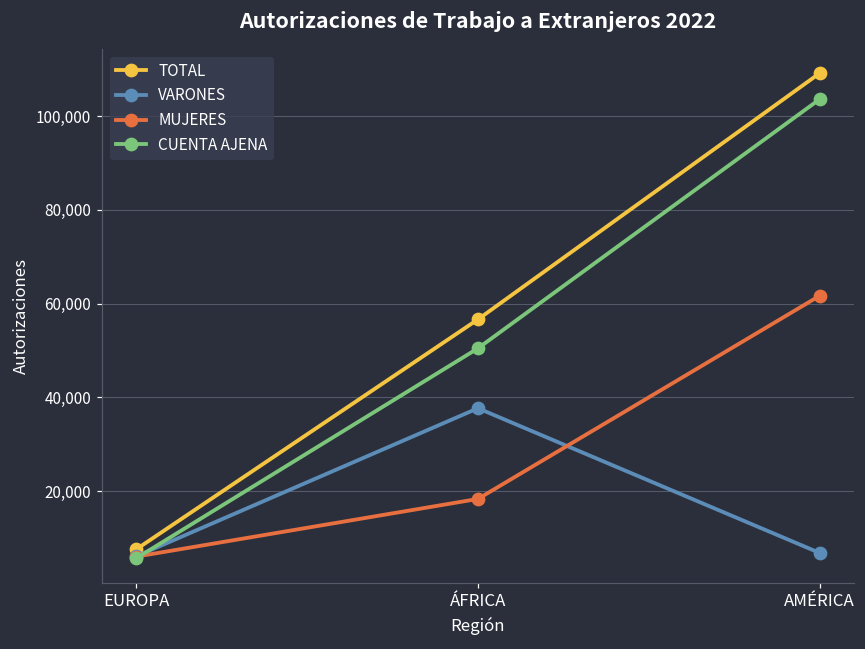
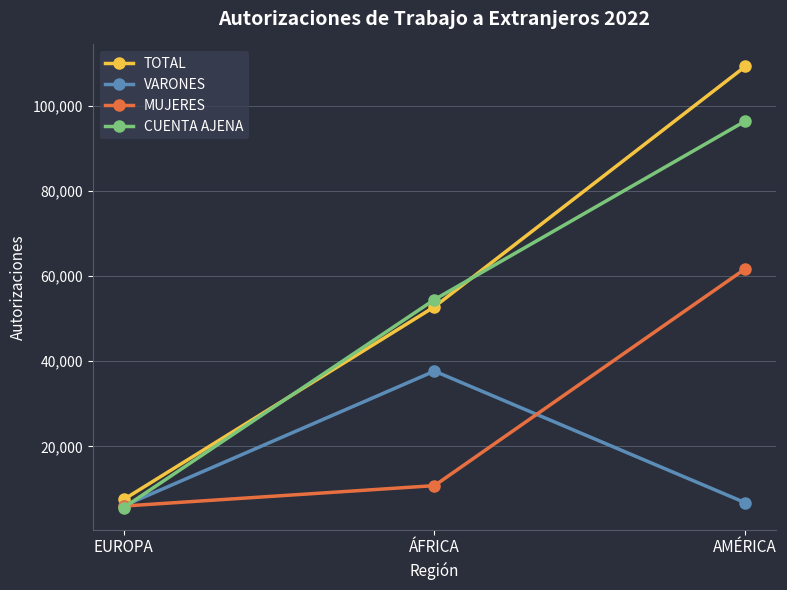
  {
    "TOTAL": {
      "EUROPA": "8,000",
-     "ÁFRICA": "57,000",
+     "ÁFRICA": "53,000",
      "AMÉRICA": "109,000"
    },
    "VARONES": {
      "ÁFRICA": "38,000",
      "AMÉRICA": "7,000"
    },
    "MUJERES": {
-     "ÁFRICA": "18,000",
+     "ÁFRICA": "11,000",
      "AMÉRICA": "62,000"
    },
    "CUENTA AJENA": {
-     "ÁFRICA": "50,000",
-     "AMÉRICA": "104,000"
+     "ÁFRICA": "54,000",
+     "AMÉRICA": "96,000"
    }
  }
